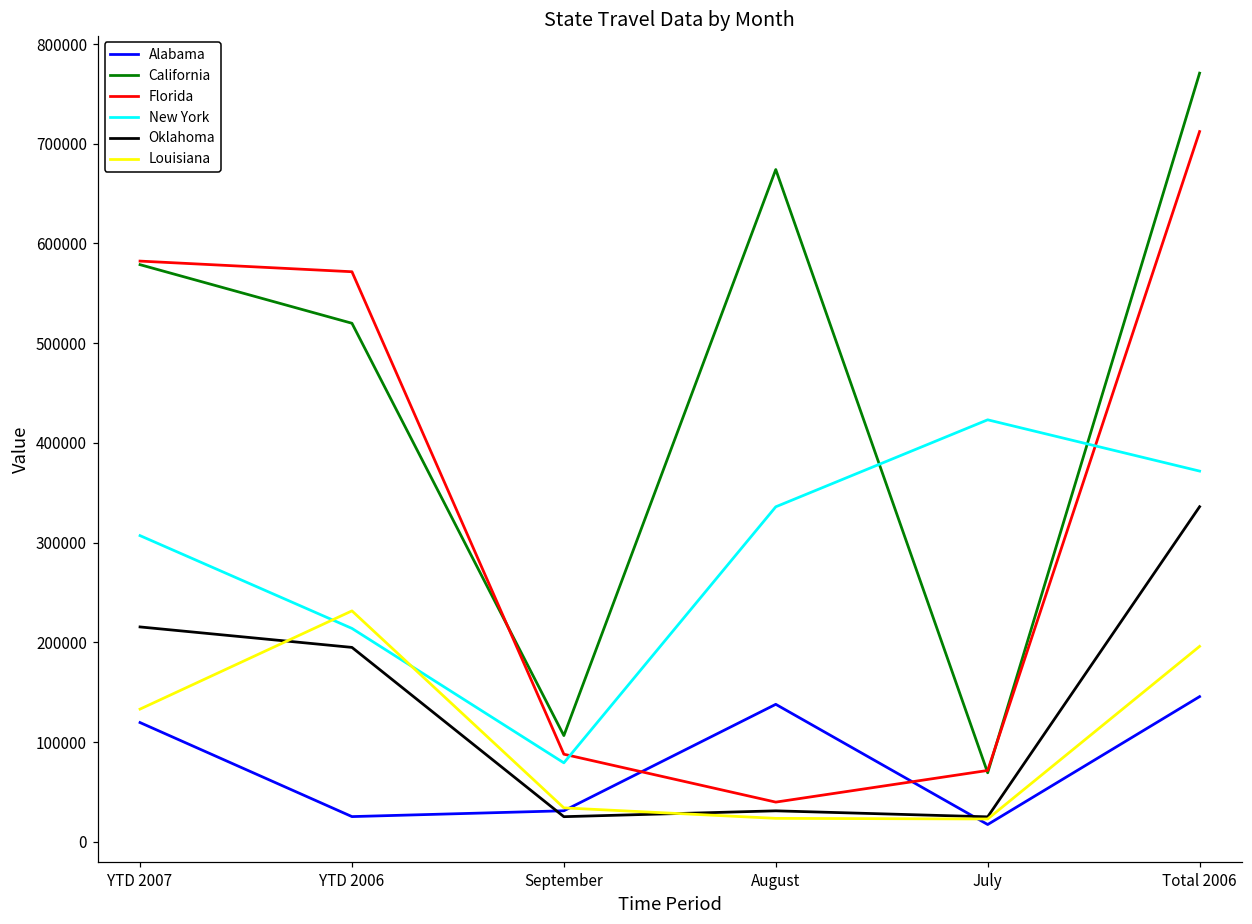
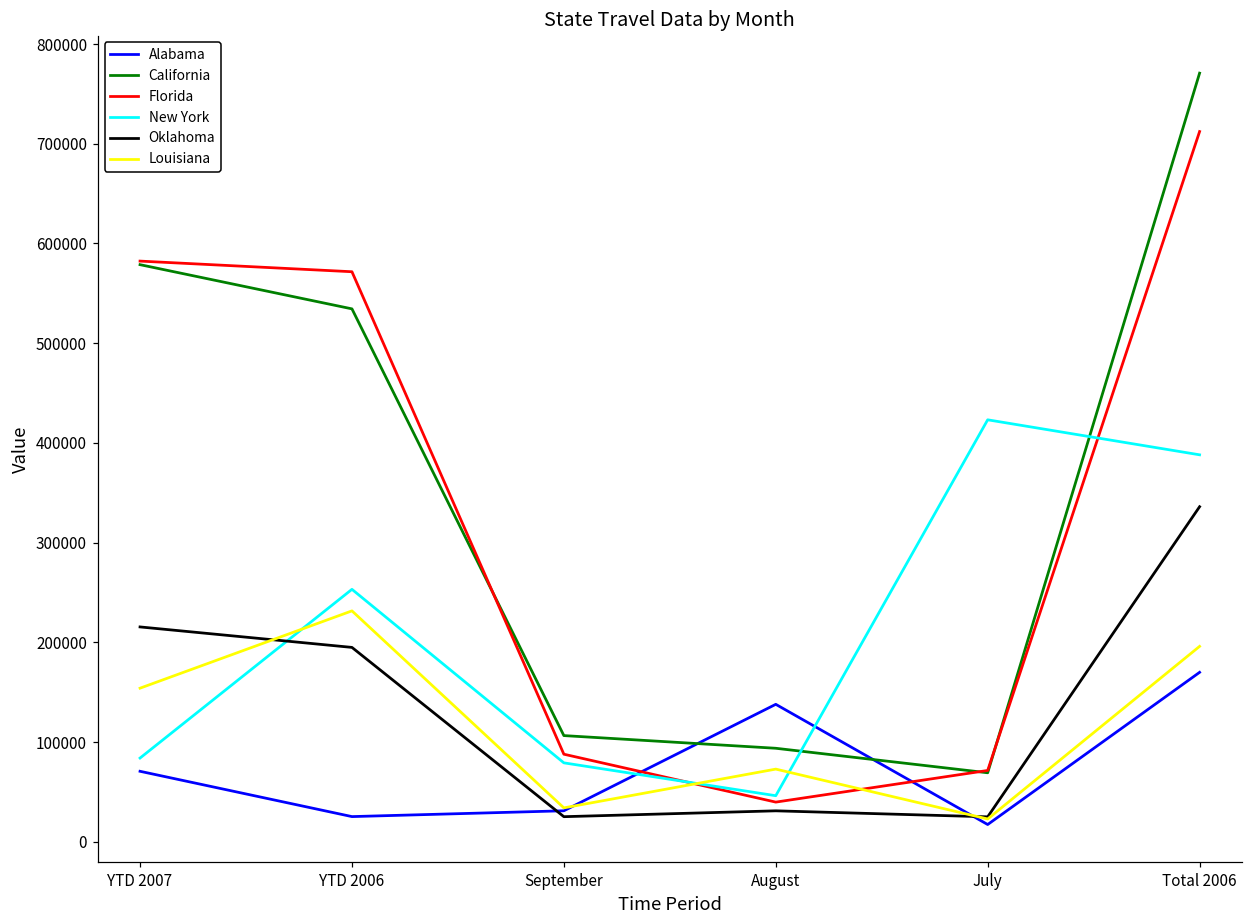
  {
    "Alabama": {
-     "YTD 2007": 120000,
+     "YTD 2007": 70000,
      "YTD 2006": 30000,
      "September": 30000,
      "August": 140000,
      "July": 20000,
-     "Total 2006": 150000
+     "Total 2006": 170000
    },
    "California": {
      "YTD 2007": 580000,
-     "YTD 2006": 520000,
+     "YTD 2006": 530000,
      "September": 110000,
-     "August": 670000,
+     "August": 90000,
      "Total 2006": 770000
    },
    "Florida": {
      "YTD 2007": 580000,
      "YTD 2006": 570000,
      "September": 90000,
      "August": 40000,
      "Total 2006": 710000
    },
    "New York": {
-     "YTD 2007": 310000,
-     "YTD 2006": 210000,
+     "YTD 2007": 80000,
+     "YTD 2006": 250000,
      "September": 80000,
-     "August": 340000,
+     "August": 50000,
      "July": 420000,
-     "Total 2006": 370000
+     "Total 2006": 390000
    },
    "Oklahoma": {
      "YTD 2007": 220000,
      "YTD 2006": 190000,
      "September": 30000,
      "August": 30000,
      "Total 2006": 340000
    },
    "Louisiana": {
-     "YTD 2007": 130000,
+     "YTD 2007": 150000,
      "YTD 2006": 230000,
      "September": 30000,
-     "August": 20000,
+     "August": 70000,
      "Total 2006": 200000
    }
  }
